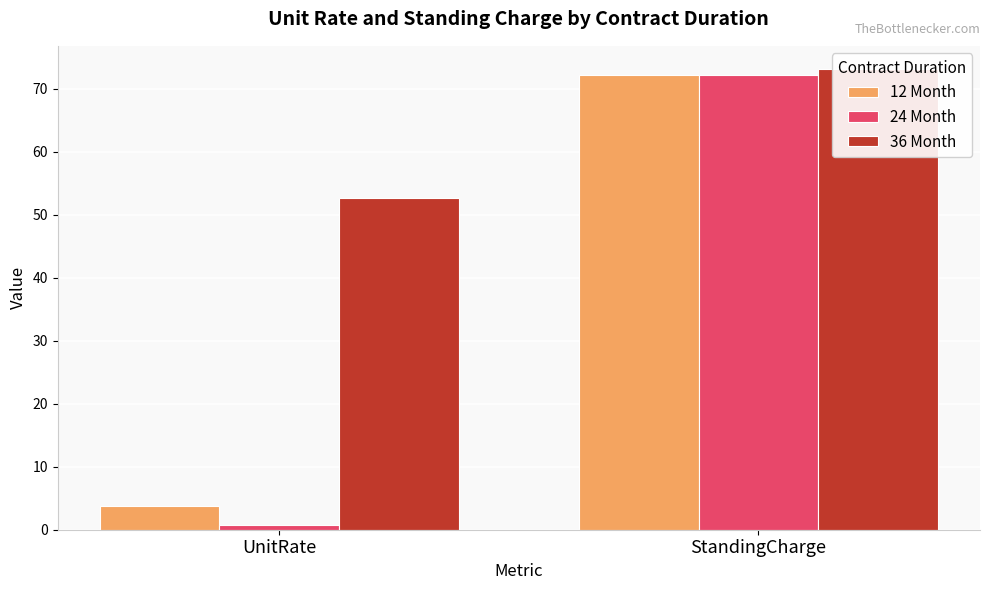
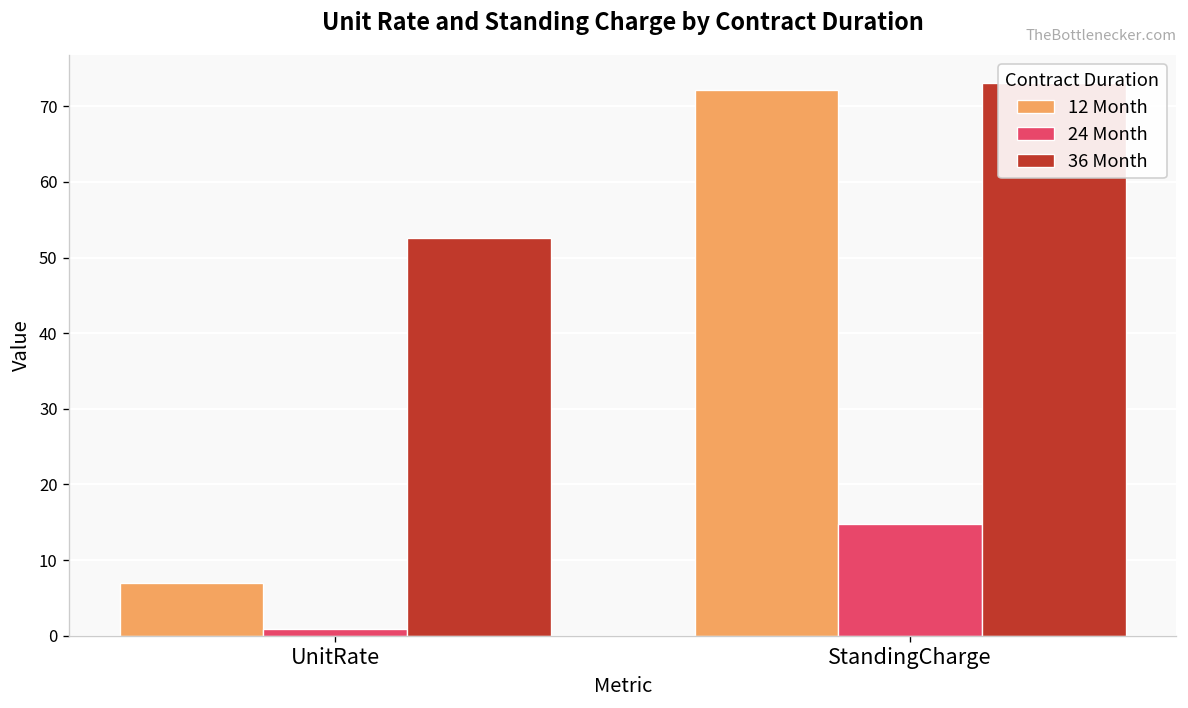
  {
    "12 Month": {
-     "UnitRate": 4,
+     "UnitRate": 7,
      "StandingCharge": 72
    },
    "24 Month": {
      "UnitRate": 1,
-     "StandingCharge": 72
+     "StandingCharge": 15
    },
    "36 Month": {
      "UnitRate": 53
    }
  }
